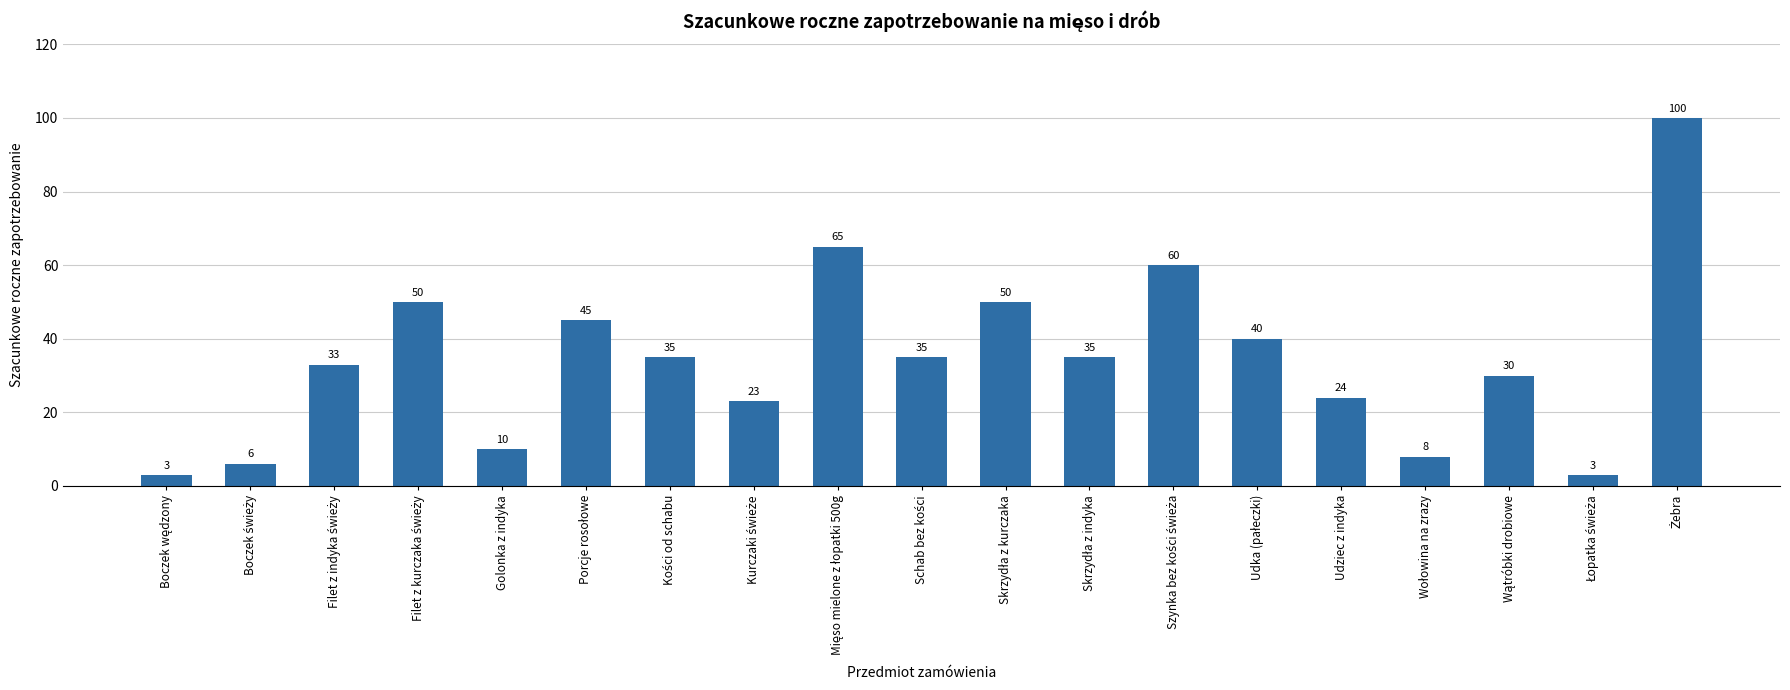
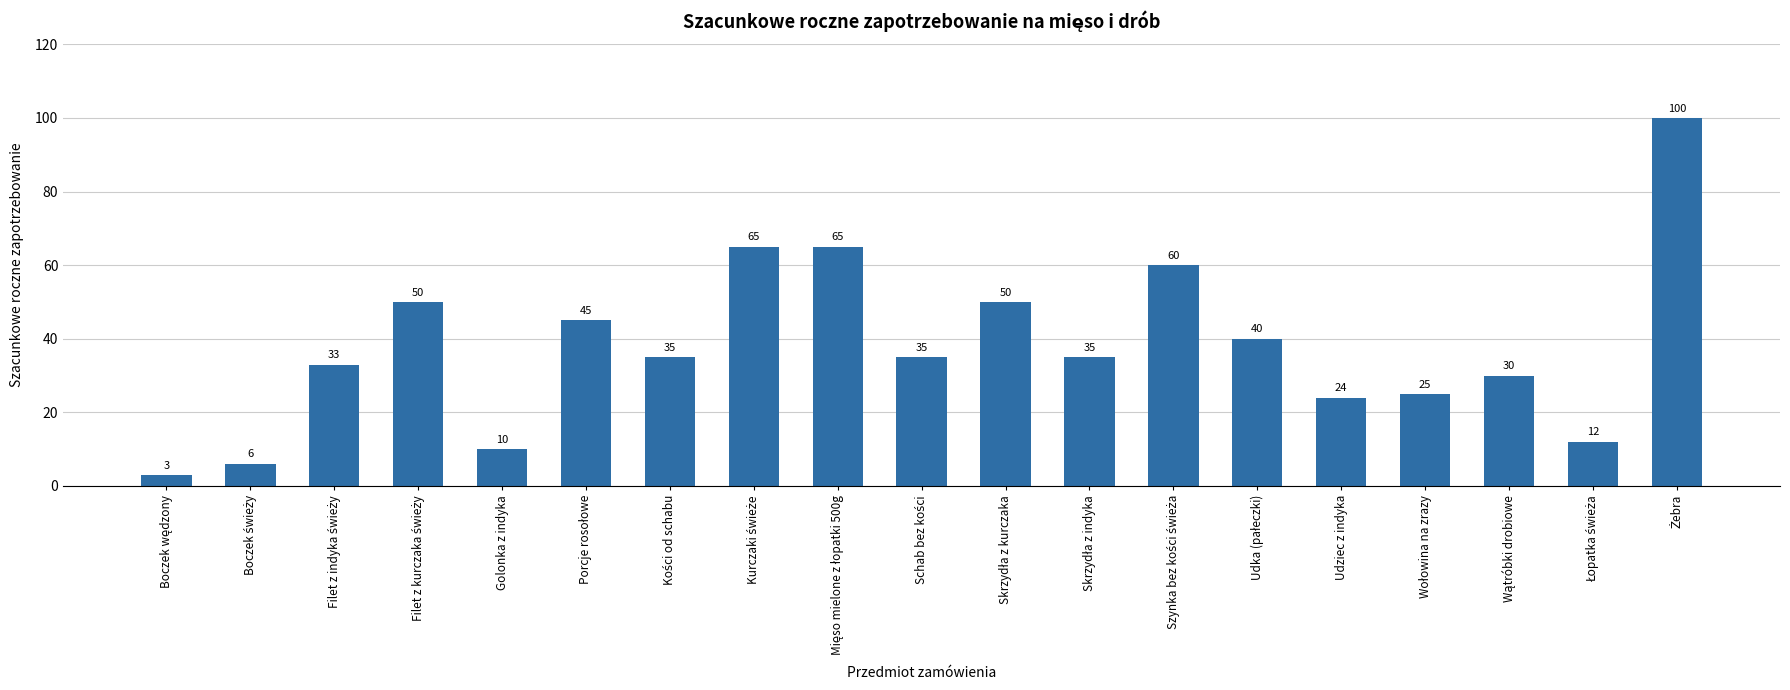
  {
    "Boczek wędzony": 3,
    "Boczek świeży": 6,
    "Filet z indyka świeży": 33,
    "Filet z kurczaka świeży": 50,
    "Golonka z indyka": 10,
    "Porcje rosołowe": 45,
    "Kości od schabu": 35,
-   "Kurczaki świeże": 23,
+   "Kurczaki świeże": 65,
    "Mięso mielone z łopatki 500g": 65,
    "Schab bez kości": 35,
    "Skrzydła z kurczaka": 50,
    "Skrzydła z indyka": 35,
    "Szynka bez kości świeża": 60,
    "Udka (pałeczki)": 40,
    "Udziec z indyka": 24,
-   "Wołowina na zrazy": 8,
+   "Wołowina na zrazy": 25,
    "Wątróbki drobiowe": 30,
-   "Łopatka świeża": 3,
+   "Łopatka świeża": 12,
    "Żebra": 100
  }
